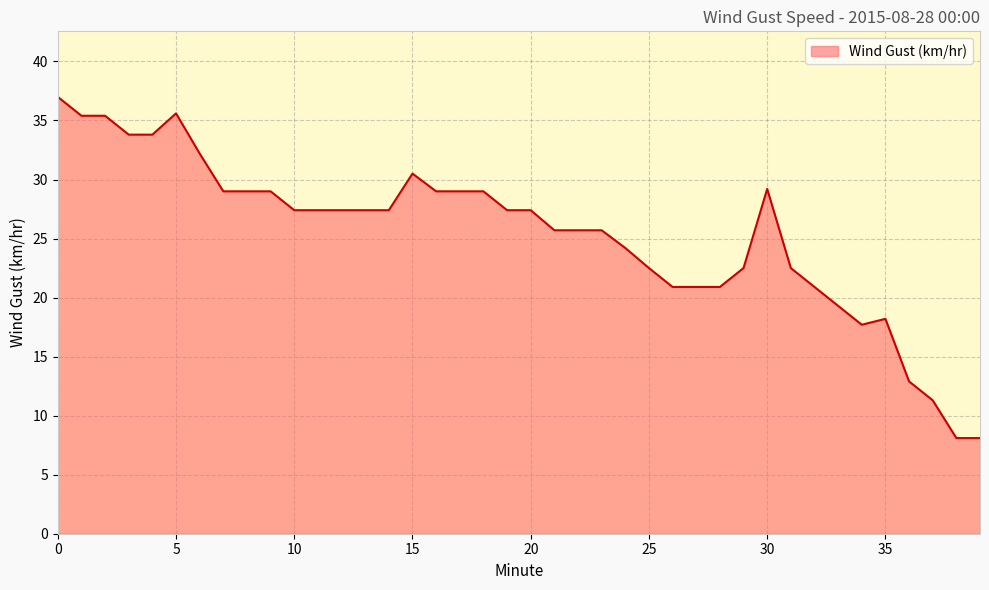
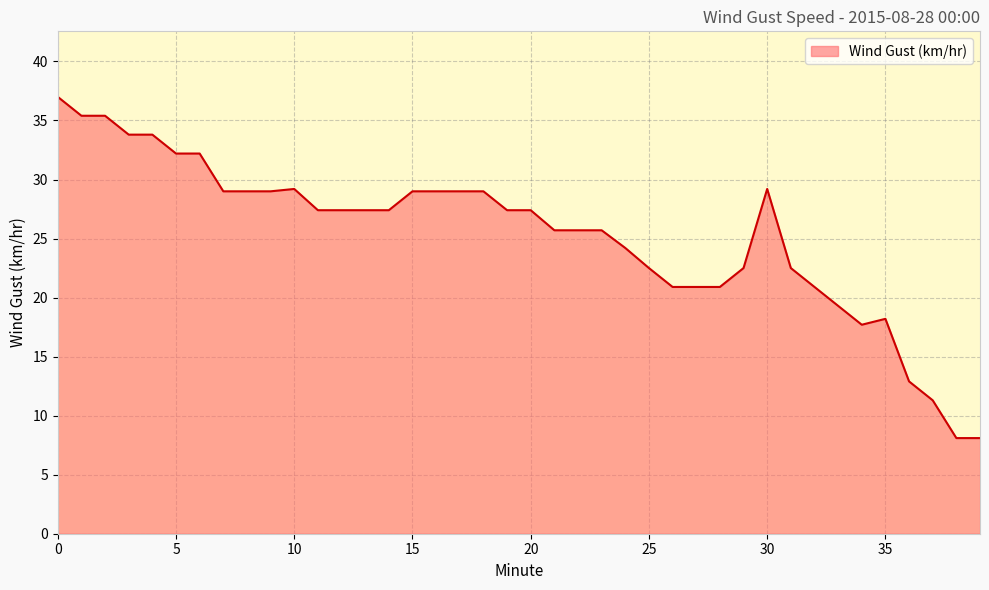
  {
    "0": 37.0,
-   "5": 35.6,
-   "10": 27.4,
-   "15": 30.5,
+   "5": 32.2,
+   "10": 29.2,
+   "15": 29.0,
    "20": 27.4,
    "25": 22.5,
    "30": 29.2,
    "35": 18.2
  }
